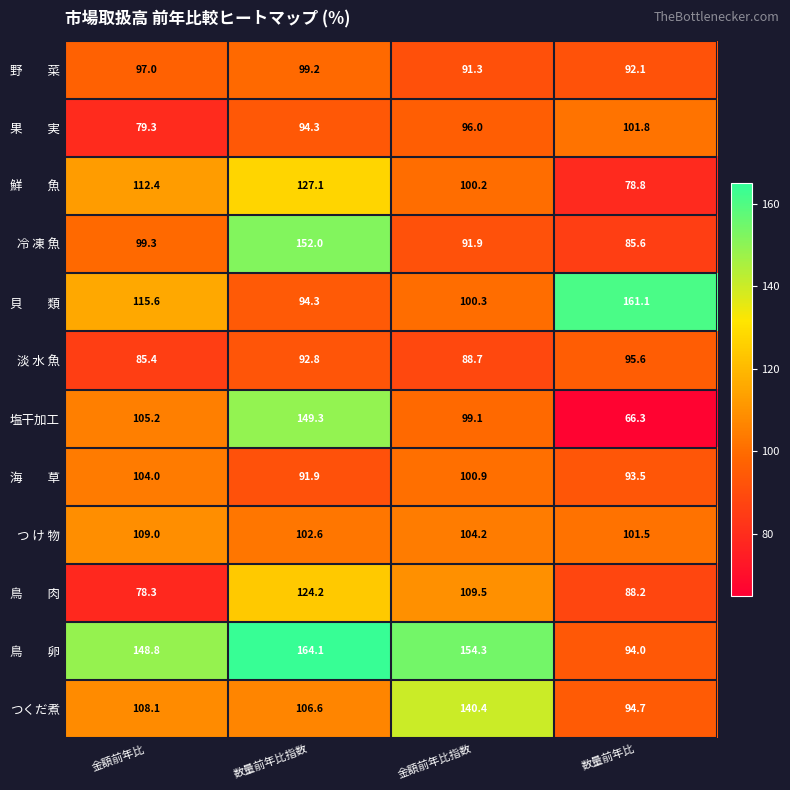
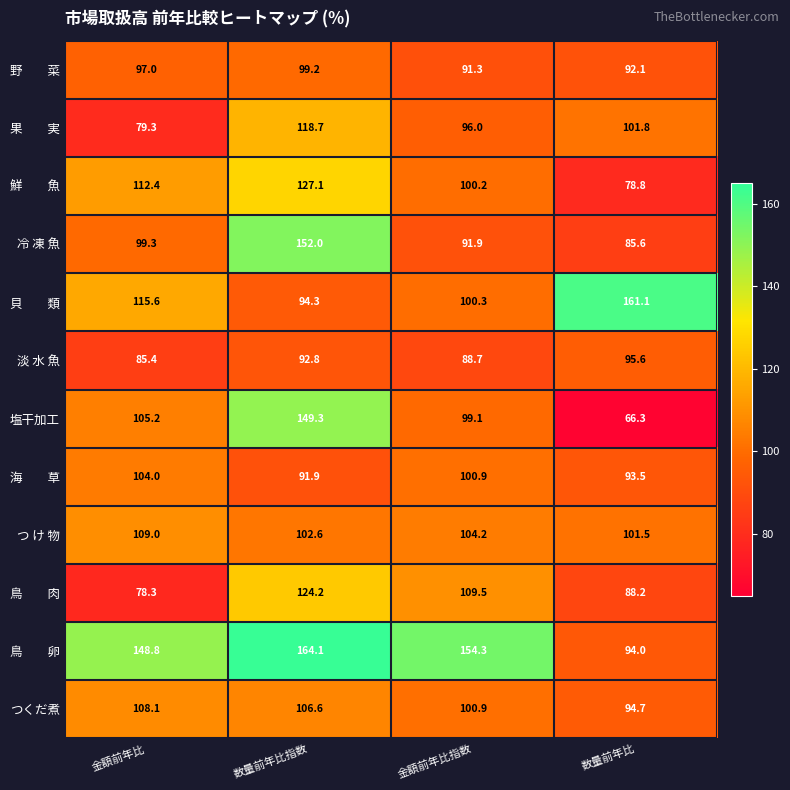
  {
    "野 菜": {
      "金額前年比": 97.0,
      "数量前年比指数": 99.2,
      "金額前年比指数": 91.3,
      "数量前年比": 92.1
    },
    "果 実": {
      "金額前年比": 79.3,
-     "数量前年比指数": 94.3,
+     "数量前年比指数": 118.7,
      "金額前年比指数": 96.0,
      "数量前年比": 101.8
    },
    "鮮 魚": {
      "金額前年比": 112.4,
      "数量前年比指数": 127.1,
      "金額前年比指数": 100.2,
      "数量前年比": 78.8
    },
    "冷 凍 魚": {
      "金額前年比": 99.3,
      "数量前年比指数": 152.0,
      "金額前年比指数": 91.9,
      "数量前年比": 85.6
    },
    "貝 類": {
      "金額前年比": 115.6,
      "数量前年比指数": 94.3,
      "金額前年比指数": 100.3,
      "数量前年比": 161.1
    },
    "淡 水 魚": {
      "金額前年比": 85.4,
      "数量前年比指数": 92.8,
      "金額前年比指数": 88.7,
      "数量前年比": 95.6
    },
    "塩干加工": {
      "金額前年比": 105.2,
      "数量前年比指数": 149.3,
      "金額前年比指数": 99.1,
      "数量前年比": 66.3
    },
    "海 草": {
      "金額前年比": 104.0,
      "数量前年比指数": 91.9,
      "金額前年比指数": 100.9,
      "数量前年比": 93.5
    },
    "つ け 物": {
      "金額前年比": 109.0,
      "数量前年比指数": 102.6,
      "金額前年比指数": 104.2,
      "数量前年比": 101.5
    },
    "鳥 肉": {
      "金額前年比": 78.3,
      "数量前年比指数": 124.2,
      "金額前年比指数": 109.5,
      "数量前年比": 88.2
    },
    "鳥 卵": {
      "金額前年比": 148.8,
      "数量前年比指数": 164.1,
      "金額前年比指数": 154.3,
      "数量前年比": 94.0
    },
    "つくだ煮": {
      "金額前年比": 108.1,
      "数量前年比指数": 106.6,
-     "金額前年比指数": 140.4,
+     "金額前年比指数": 100.9,
      "数量前年比": 94.7
    }
  }
